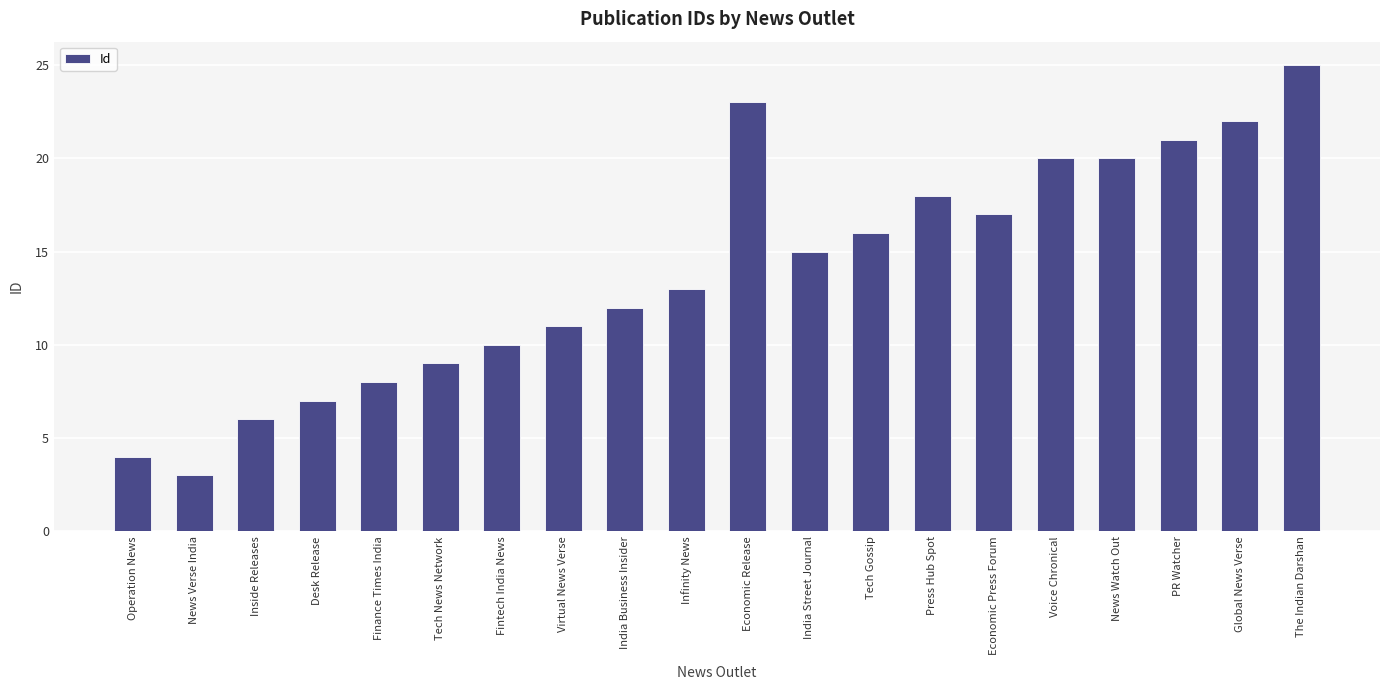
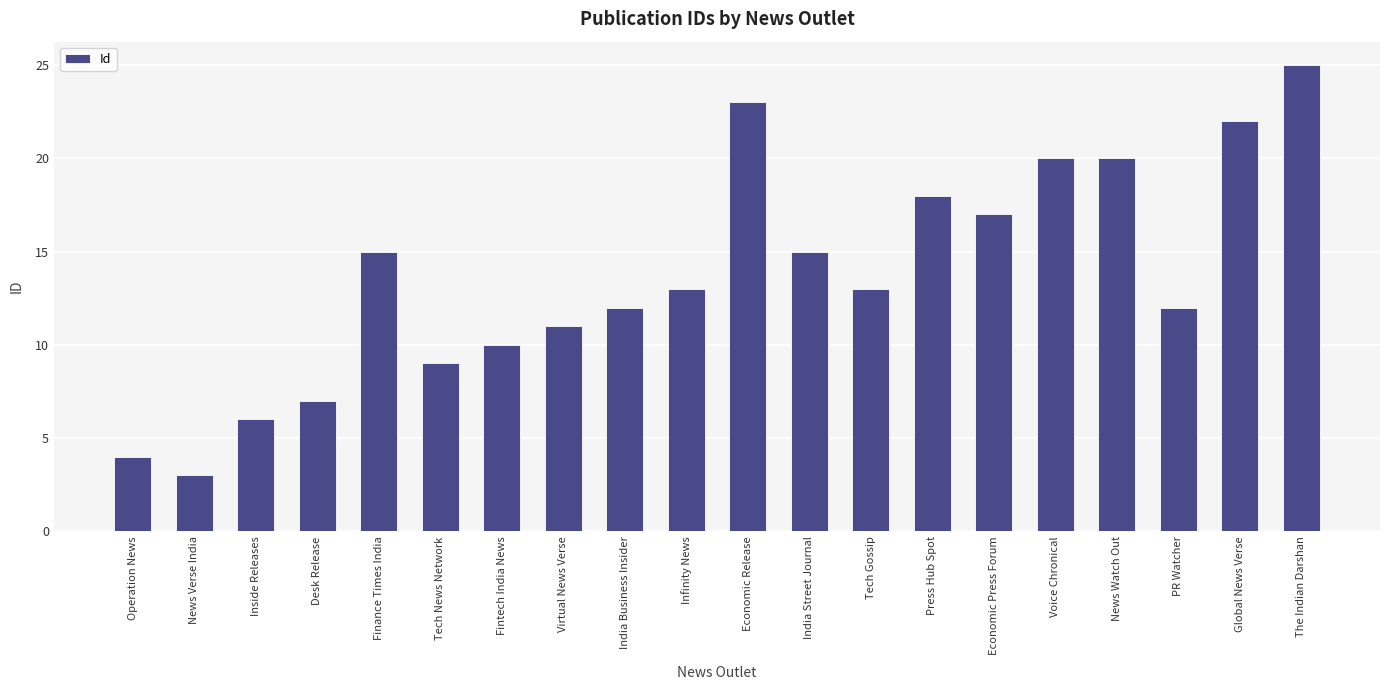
  {
    "Operation News": 4,
    "News Verse India": 3,
    "Inside Releases": 6,
    "Desk Release": 7,
-   "Finance Times India": 8,
+   "Finance Times India": 15,
    "Tech News Network": 9,
    "Fintech India News": 10,
    "Virtual News Verse": 11,
    "India Business Insider": 12,
    "Infinity News": 13,
    "Economic Release": 23,
    "India Street Journal": 15,
-   "Tech Gossip": 16,
+   "Tech Gossip": 13,
    "Press Hub Spot": 18,
    "Economic Press Forum": 17,
    "Voice Chronical": 20,
    "News Watch Out": 20,
-   "PR Watcher": 21,
+   "PR Watcher": 12,
    "Global News Verse": 22,
    "The Indian Darshan": 25
  }
